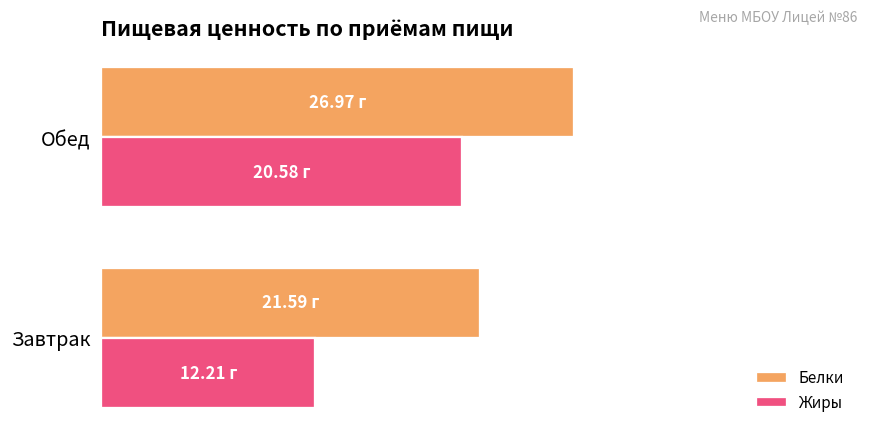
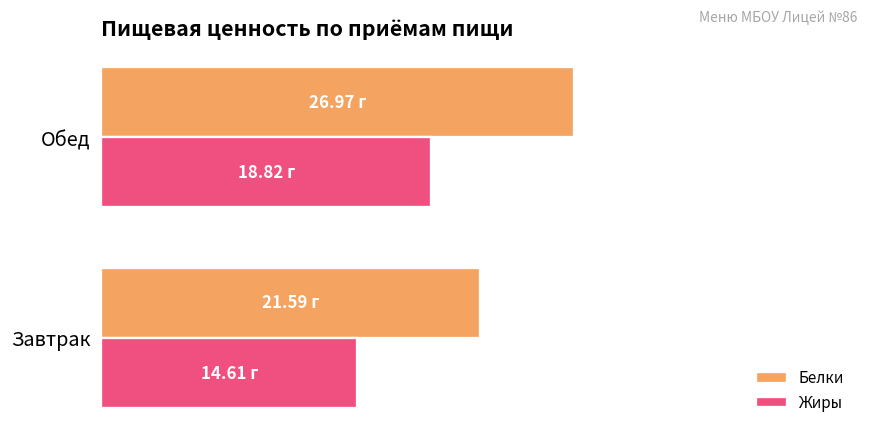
  {
    "Белки": {
      "Обед": 26.97,
      "Завтрак": 21.59
    },
    "Жиры": {
-     "Обед": 20.58,
-     "Завтрак": 12.21
+     "Обед": 18.82,
+     "Завтрак": 14.61
    }
  }
